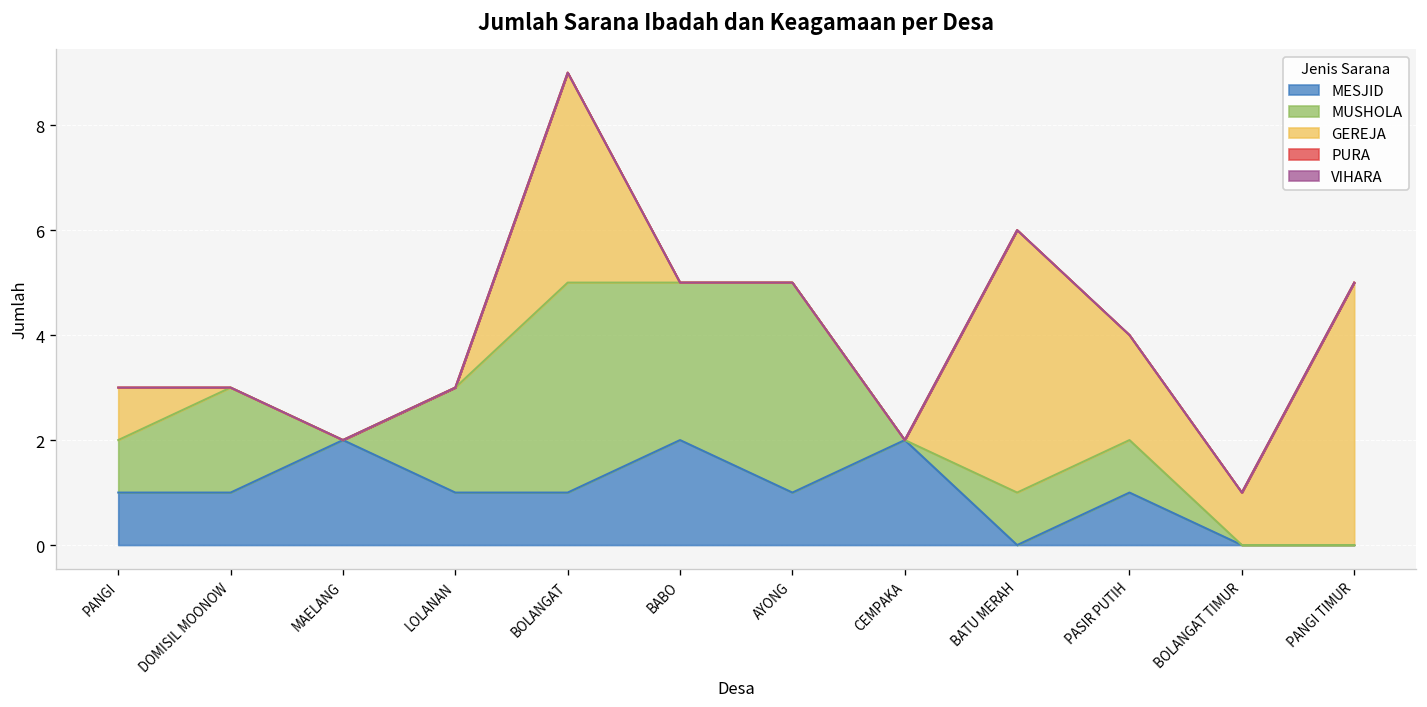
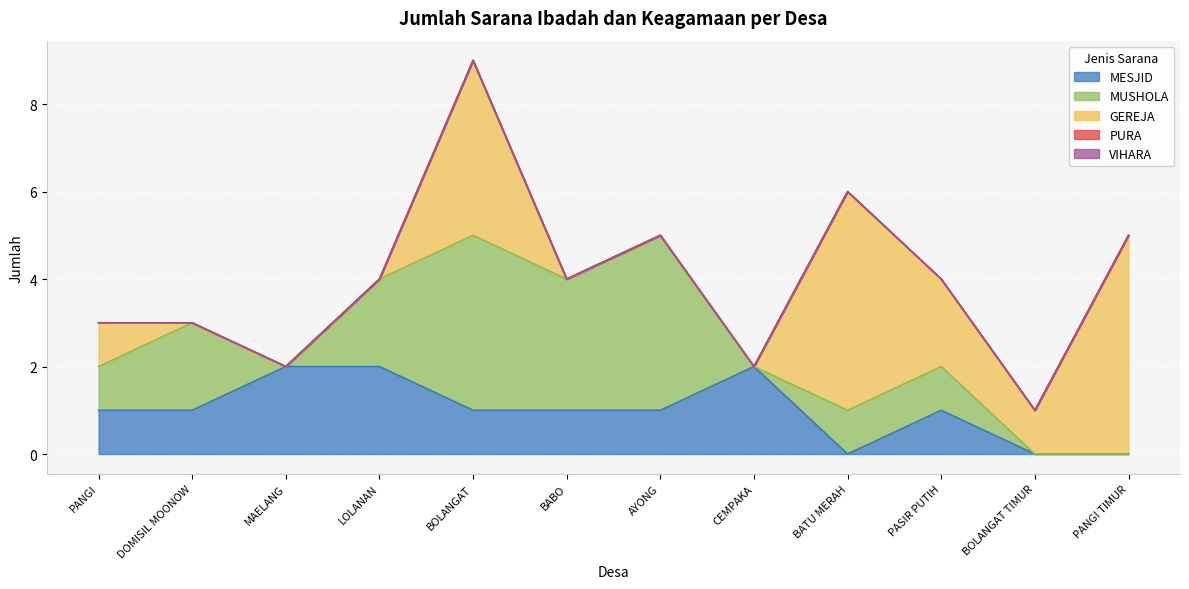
  {
    "MESJID": {
      "PANGI": 1,
      "DOMISIL MOONOW": 1,
-     "LOLANAN": 1,
+     "LOLANAN": 2,
      "BOLANGAT": 1,
-     "BABO": 2,
+     "BABO": 1,
      "AYONG": 1,
      "BATU MERAH": 0,
      "PASIR PUTIH": 1
    },
    "MUSHOLA": {
      "PANGI": 2,
      "BOLANGAT": 5,
      "BATU MERAH": 1,
      "PASIR PUTIH": 2
    }
  }
